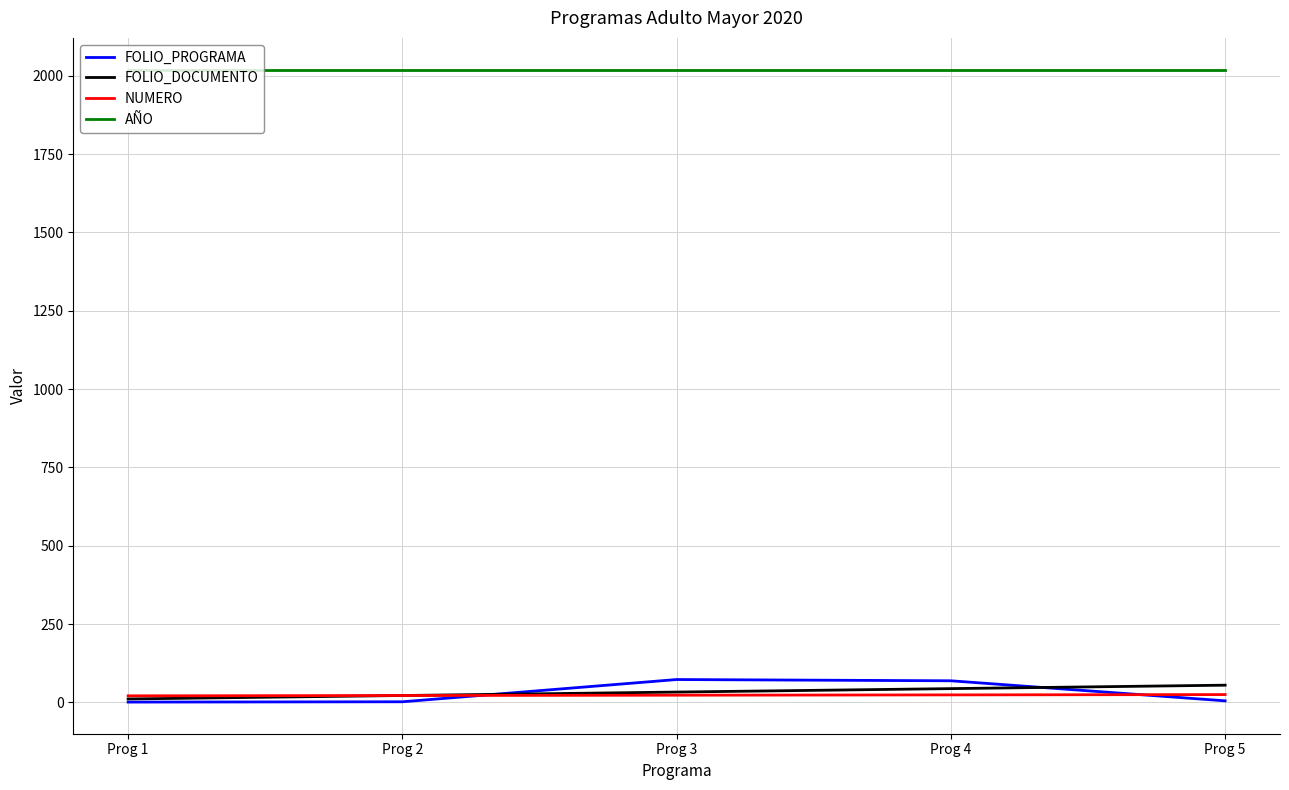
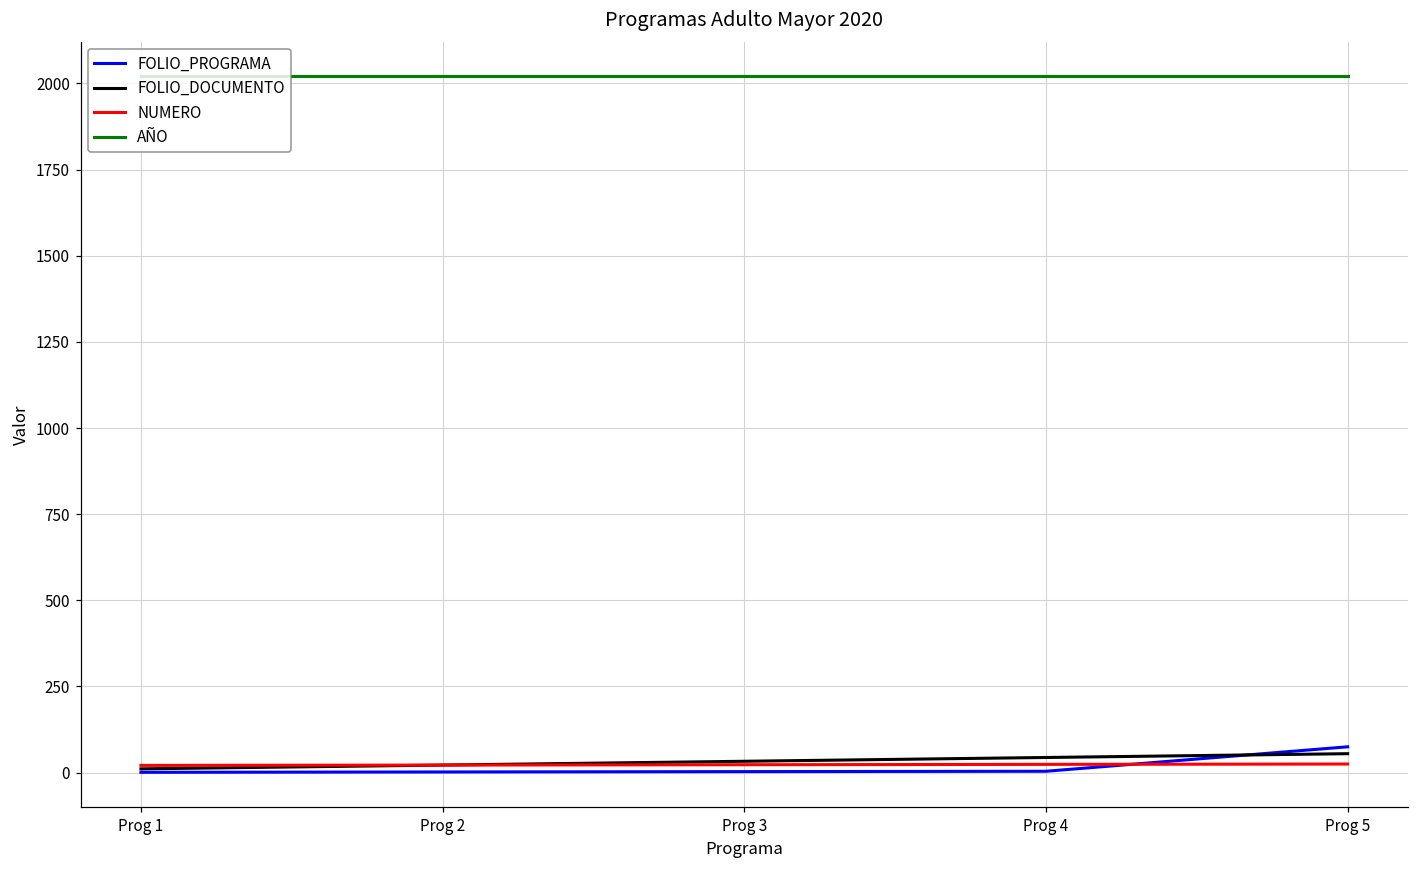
  {
    "FOLIO_PROGRAMA": {
      "Prog 1": 0,
      "Prog 2": 0,
-     "Prog 3": 70,
-     "Prog 4": 70,
-     "Prog 5": 10
+     "Prog 3": 0,
+     "Prog 4": 0,
+     "Prog 5": 80
    },
    "FOLIO_DOCUMENTO": {
      "Prog 1": 10,
      "Prog 3": 30,
      "Prog 4": 40,
      "Prog 5": 60
    },
    "NUMERO": {
      "Prog 1": 20,
      "Prog 3": 20,
      "Prog 4": 20,
      "Prog 5": 30
    },
    "AÑO": {
      "Prog 2": 2020,
      "Prog 3": 2020,
      "Prog 4": 2020,
      "Prog 5": 2020
    }
  }
